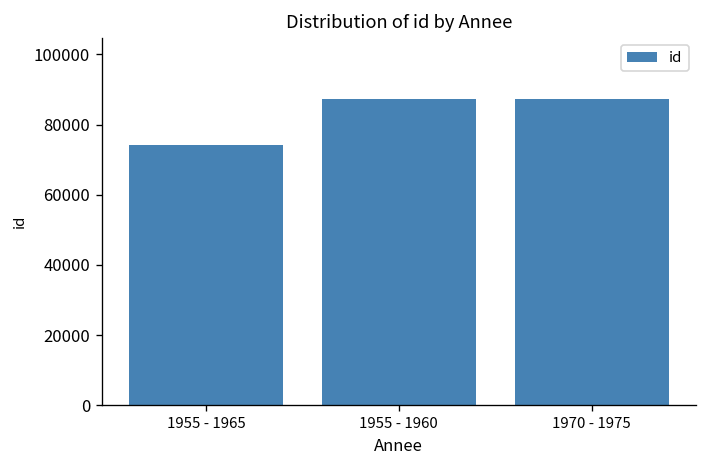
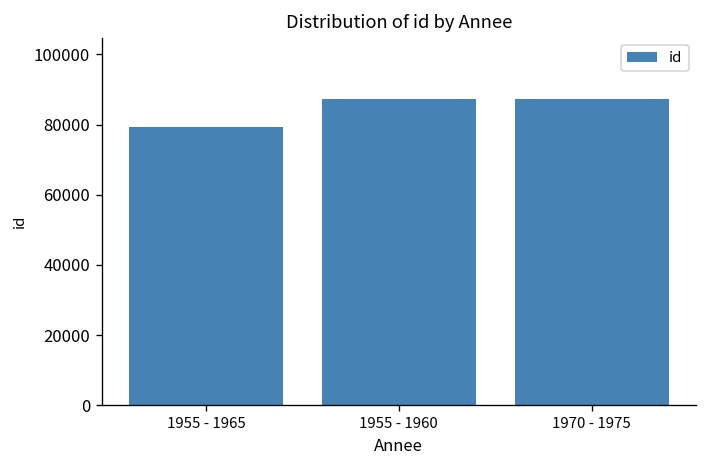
  {
-   "1955 - 1965": 74000,
+   "1955 - 1965": 79000,
    "1955 - 1960": 87000,
    "1970 - 1975": 87000
  }
